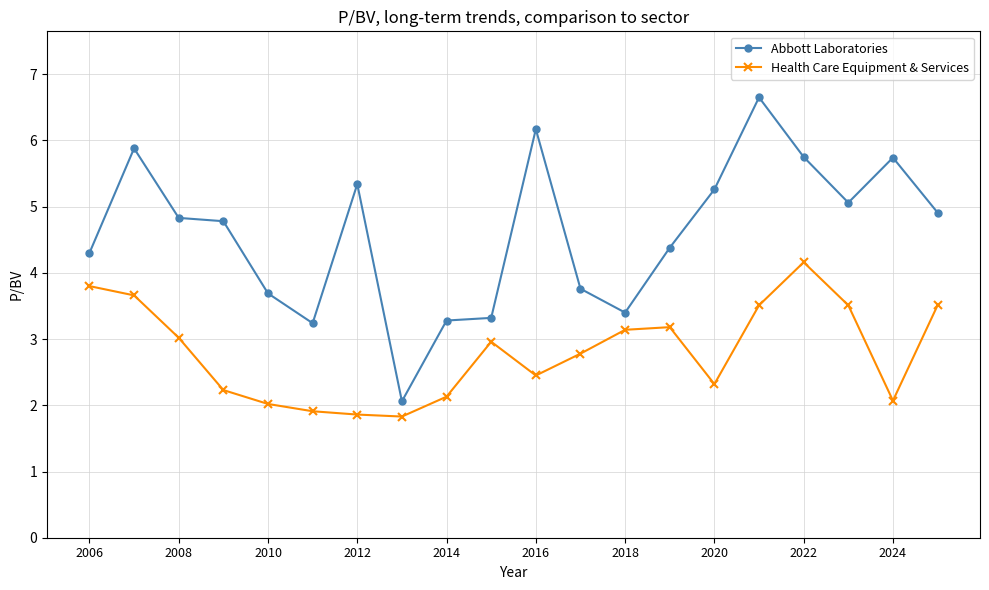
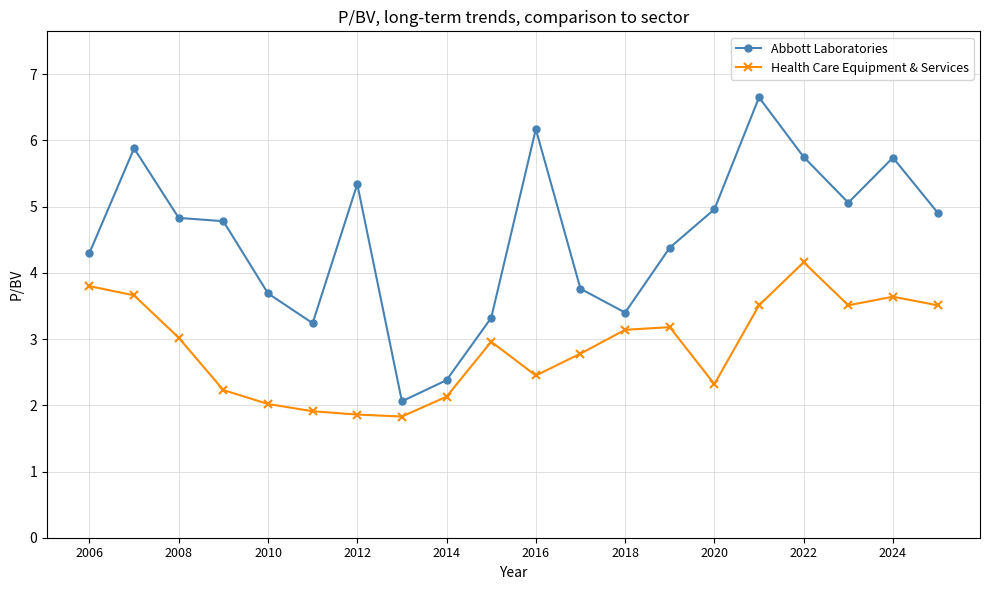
  {
    "Abbott Laboratories": {
      "2006": 4.3,
      "2008": 4.8,
      "2010": 3.7,
      "2012": 5.3,
-     "2014": 3.3,
+     "2014": 2.4,
      "2016": 6.2,
      "2018": 3.4,
-     "2020": 5.3,
+     "2020": 5.0,
      "2022": 5.8,
      "2024": 5.7
    },
    "Health Care Equipment & Services": {
      "2006": 3.8,
      "2008": 3.0,
      "2010": 2.0,
      "2012": 1.9,
      "2014": 2.1,
      "2016": 2.5,
      "2018": 3.1,
      "2020": 2.3,
      "2022": 4.2,
-     "2024": 2.1
+     "2024": 3.6
    }
  }
